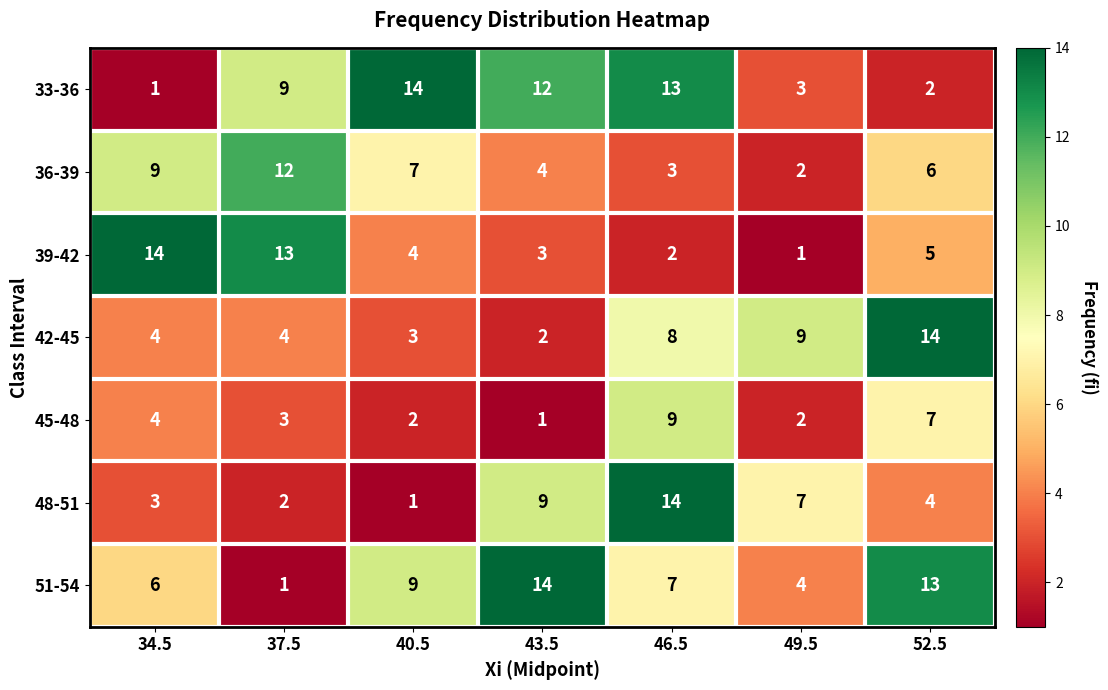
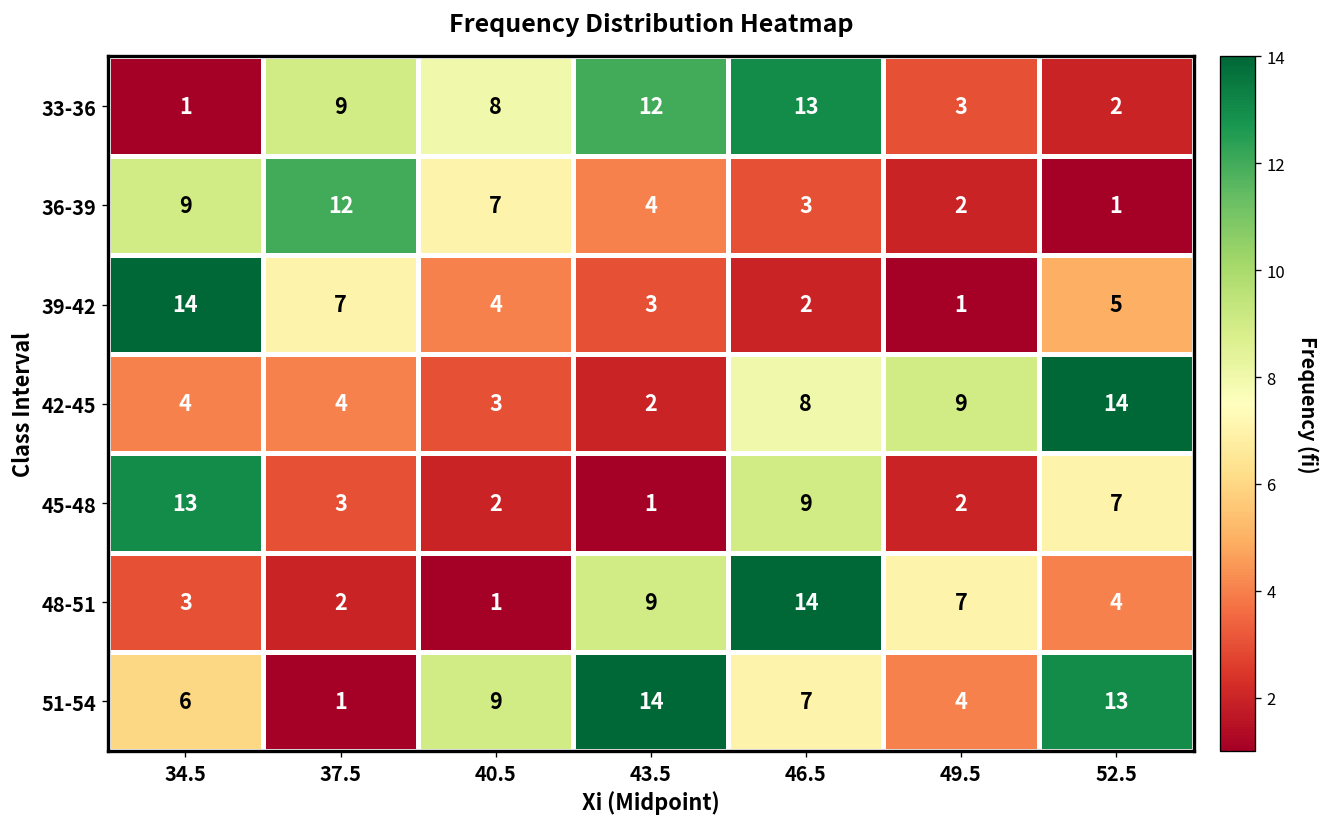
  {
    "33-36": {
      "34.5": 1,
      "37.5": 9,
-     "40.5": 14,
+     "40.5": 8,
      "43.5": 12,
      "46.5": 13,
      "49.5": 3,
      "52.5": 2
    },
    "36-39": {
      "34.5": 9,
      "37.5": 12,
      "40.5": 7,
      "43.5": 4,
      "46.5": 3,
      "49.5": 2,
-     "52.5": 6
+     "52.5": 1
    },
    "39-42": {
      "34.5": 14,
-     "37.5": 13,
+     "37.5": 7,
      "40.5": 4,
      "43.5": 3,
      "46.5": 2,
      "49.5": 1,
      "52.5": 5
    },
    "42-45": {
      "34.5": 4,
      "37.5": 4,
      "40.5": 3,
      "43.5": 2,
      "46.5": 8,
      "49.5": 9,
      "52.5": 14
    },
    "45-48": {
-     "34.5": 4,
+     "34.5": 13,
      "37.5": 3,
      "40.5": 2,
      "43.5": 1,
      "46.5": 9,
      "49.5": 2,
      "52.5": 7
    },
    "48-51": {
      "34.5": 3,
      "37.5": 2,
      "40.5": 1,
      "43.5": 9,
      "46.5": 14,
      "49.5": 7,
      "52.5": 4
    },
    "51-54": {
      "34.5": 6,
      "37.5": 1,
      "40.5": 9,
      "43.5": 14,
      "46.5": 7,
      "49.5": 4,
      "52.5": 13
    }
  }
